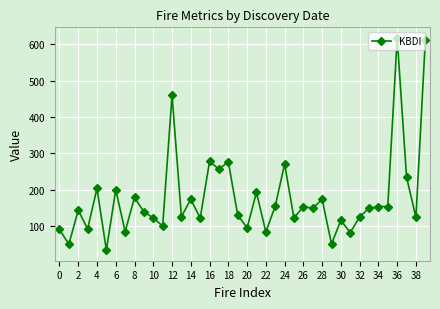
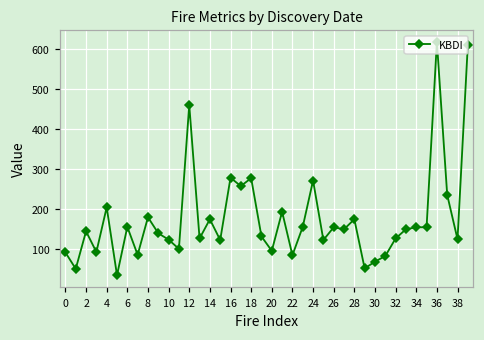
  {
    "0": 90,
    "2": 140,
    "4": 200,
-   "6": 200,
+   "6": 160,
    "8": 180,
    "10": 120,
    "12": 460,
    "14": 170,
    "16": 280,
    "18": 280,
    "20": 100,
    "22": 80,
    "24": 270,
    "26": 150,
    "28": 170,
-   "30": 120,
+   "30": 70,
    "32": 130,
    "34": 150,
    "38": 120
  }
